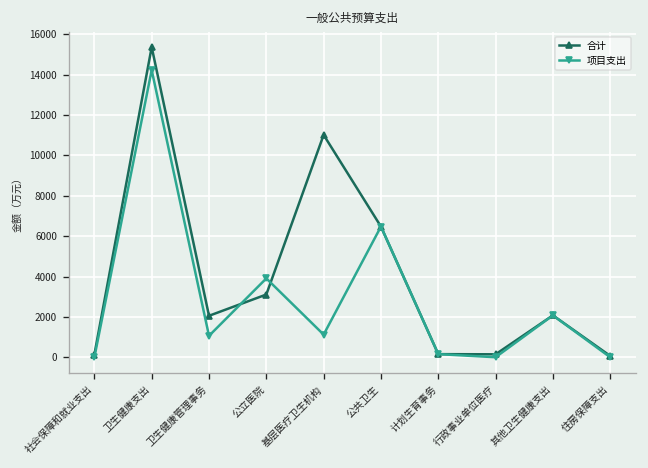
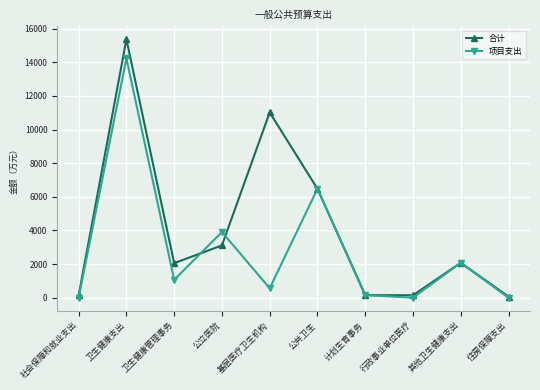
  {
    "合计": {
      "卫生健康支出": 15400,
      "卫生健康管理事务": 2100,
      "公立医院": 3100,
      "基层医疗卫生机构": 11000
    },
    "项目支出": {
      "卫生健康支出": 14200,
      "卫生健康管理事务": 1100,
      "公立医院": 3900,
-     "基层医疗卫生机构": 1100
+     "基层医疗卫生机构": 600
    }
  }
